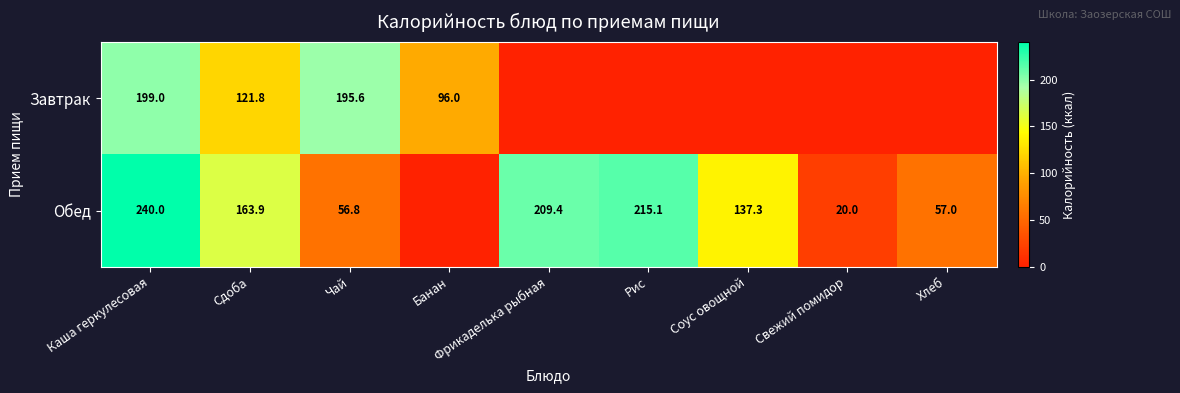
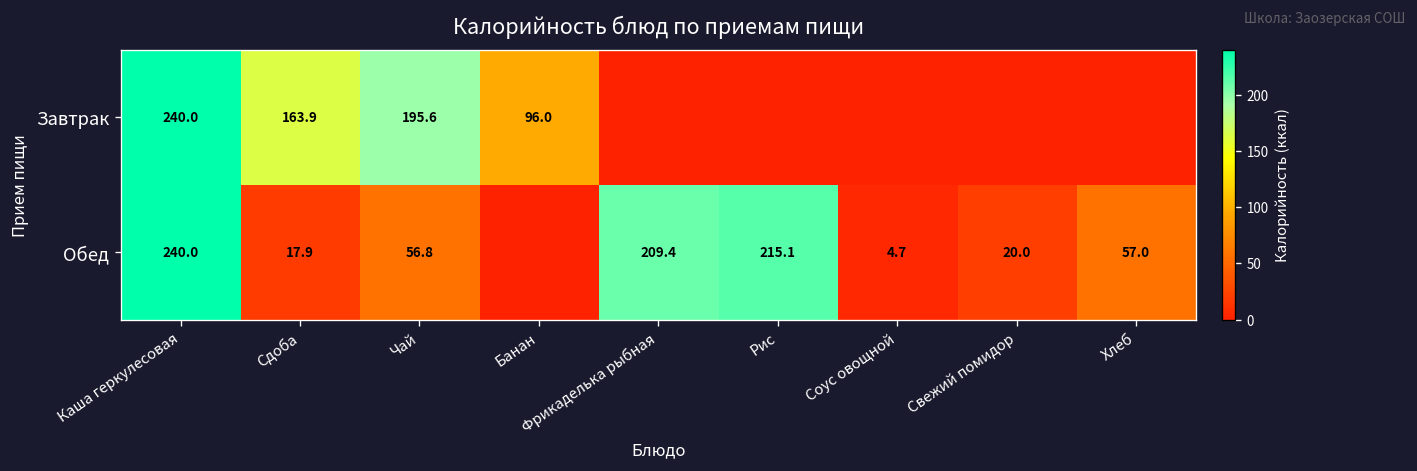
  {
    "Завтрак": {
-     "Каша геркулесовая": 199.0,
-     "Сдоба": 121.8,
+     "Каша геркулесовая": 240.0,
+     "Сдоба": 163.9,
      "Чай": 195.6,
      "Банан": 96.0
    },
    "Обед": {
      "Каша геркулесовая": 240.0,
-     "Сдоба": 163.9,
+     "Сдоба": 17.9,
      "Чай": 56.8,
      "Фрикаделька рыбная": 209.4,
      "Рис": 215.1,
-     "Соус овощной": 137.3,
+     "Соус овощной": 4.7,
      "Свежий помидор": 20.0,
      "Хлеб": 57.0
    }
  }
